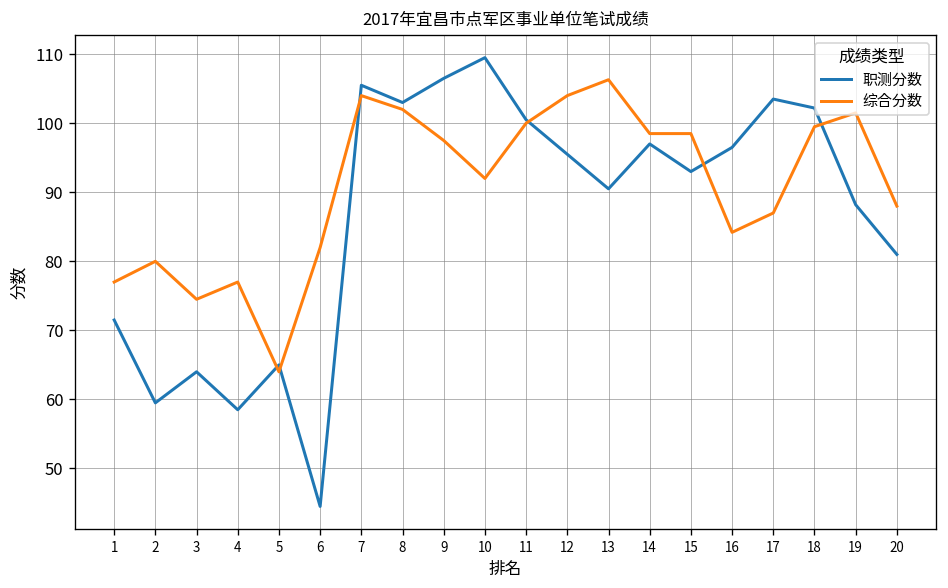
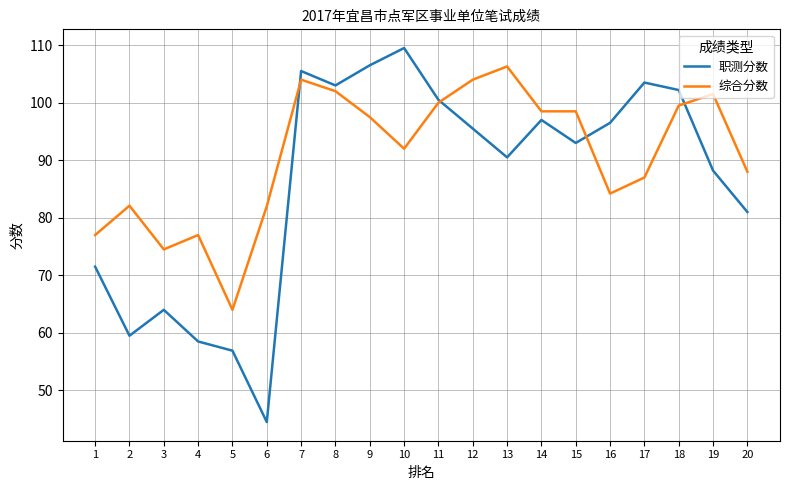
  {
    "职测分数": {
      "1": 72,
      "2": 60,
      "3": 64,
      "4": 59,
-     "5": 65,
+     "5": 57,
      "6": 45,
      "7": 106,
      "8": 103,
      "9": 107,
      "10": 110,
      "11": 101,
      "12": 96,
      "13": 91,
      "14": 97,
      "15": 93,
      "16": 97,
      "17": 104,
      "18": 102,
      "19": 88,
      "20": 81
    },
    "综合分数": {
      "1": 77,
-     "2": 80,
+     "2": 82,
      "3": 75,
      "4": 77,
      "5": 64,
      "6": 82,
      "7": 104,
      "8": 102,
      "9": 98,
      "10": 92,
      "11": 100,
      "12": 104,
      "13": 106,
      "14": 99,
      "15": 99,
      "16": 84,
      "17": 87,
      "18": 100,
      "20": 88
    }
  }
